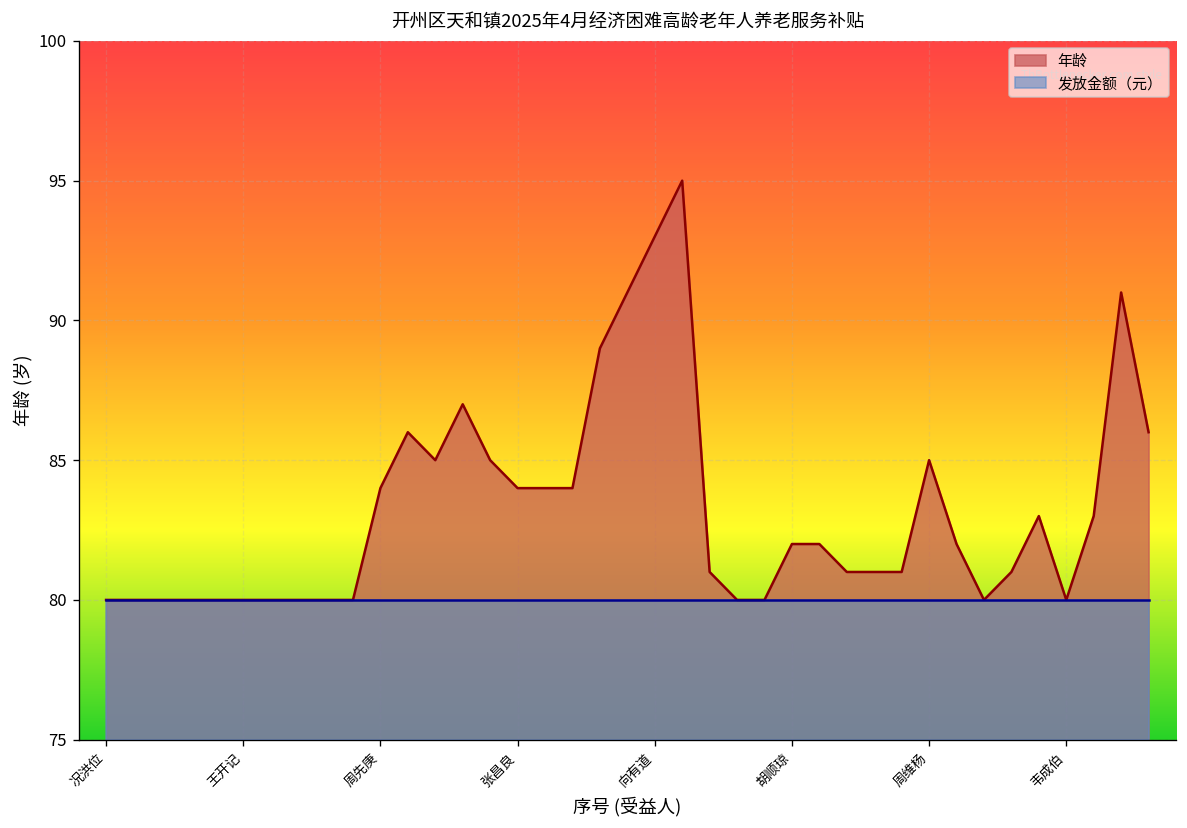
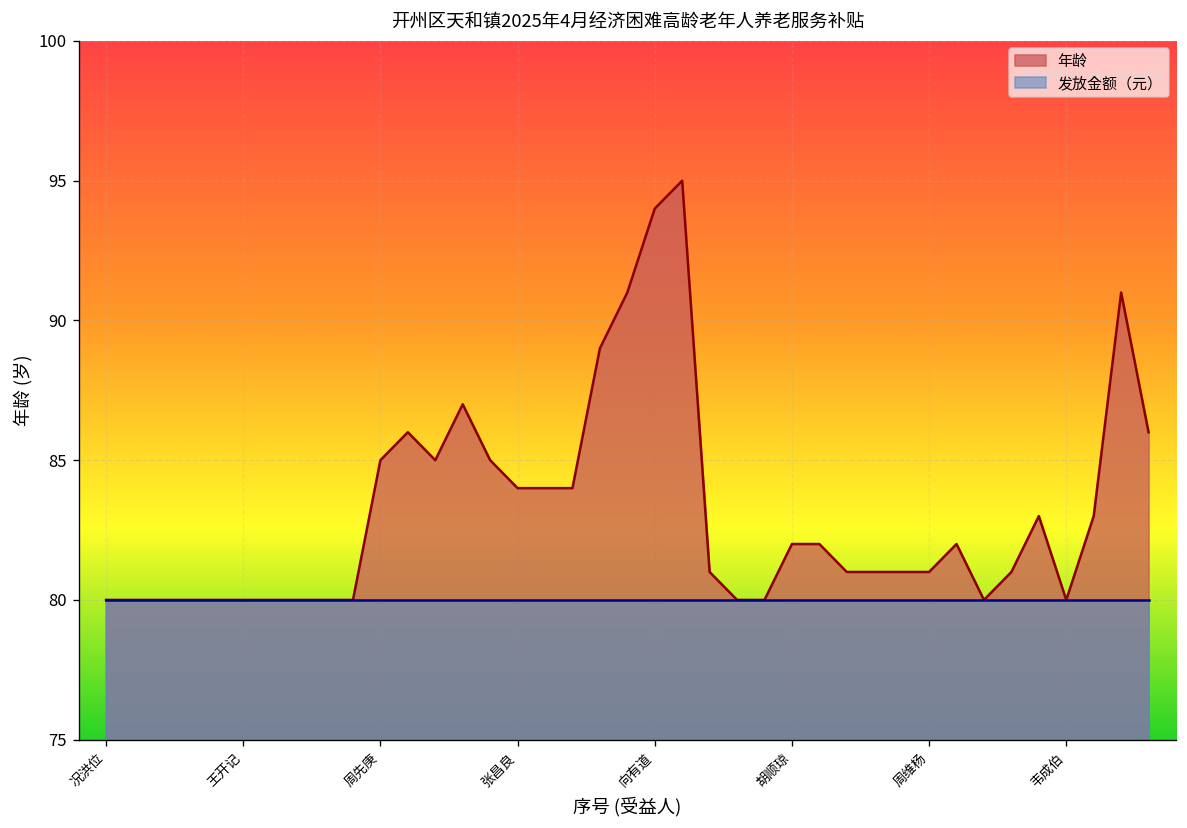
  {
    "年龄": {
-     "周先庚": 84,
+     "周先庚": 85,
      "张昌良": 84,
-     "向有道": 93,
+     "向有道": 94,
      "胡顺琼": 82,
-     "周维杨": 85
+     "周维杨": 81
    },
    "发放金额（元）": {
      "周先庚": 80,
      "张昌良": 80,
      "向有道": 80,
      "胡顺琼": 80,
      "周维杨": 80
    }
  }
